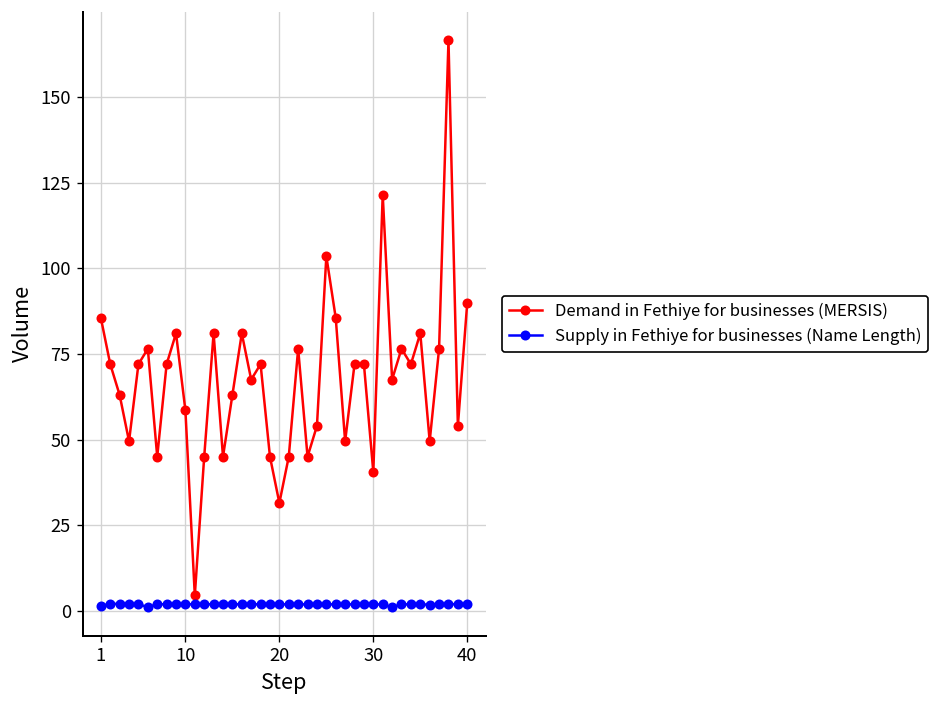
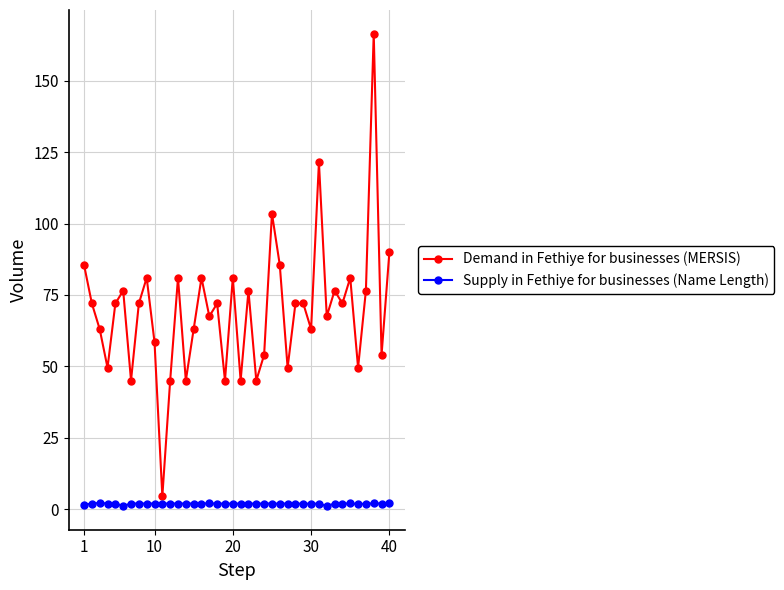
  {
    "Demand in Fethiye for businesses (MERSIS)": {
      "1": 86,
      "10": 59,
-     "20": 32,
-     "30": 41,
+     "20": 81,
+     "30": 63,
      "40": 90
    },
    "Supply in Fethiye for businesses (Name Length)": {
      "1": 2,
      "10": 2,
      "20": 2,
      "30": 2,
      "40": 2
    }
  }
